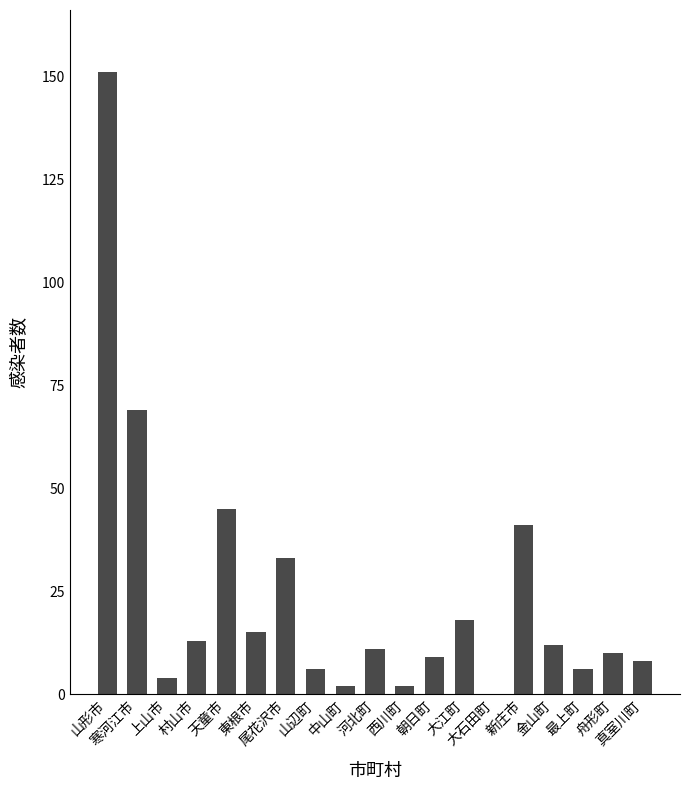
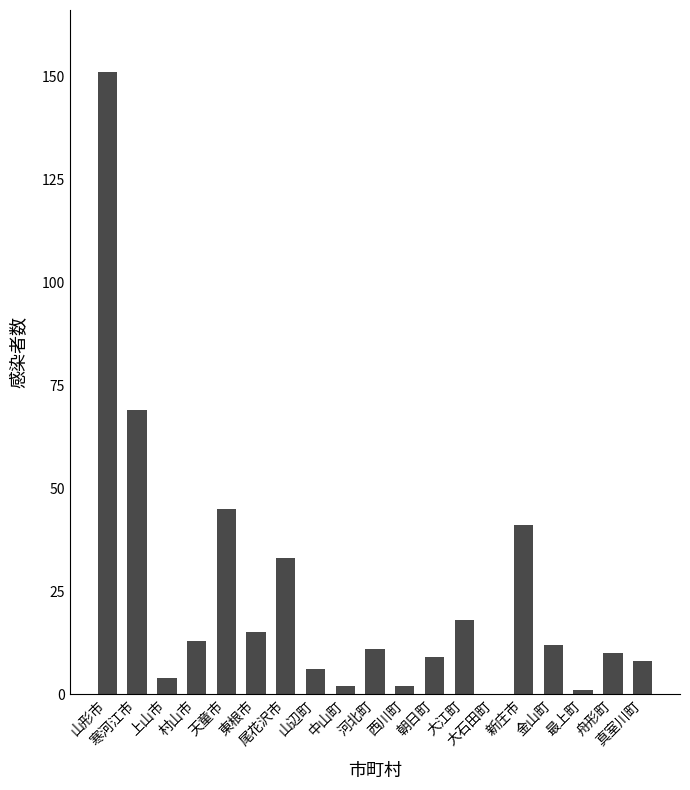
  {
    "山形市": 151,
    "寒河江市": 69,
    "上山市": 4,
    "村山市": 13,
    "天童市": 45,
    "東根市": 15,
    "尾花沢市": 33,
    "山辺町": 6,
    "中山町": 2,
    "河北町": 11,
    "西川町": 2,
    "朝日町": 9,
    "大江町": 18,
    "大石田町": 0,
    "新庄市": 41,
    "金山町": 12,
-   "最上町": 6,
+   "最上町": 1,
    "舟形町": 10,
    "真室川町": 8
  }
